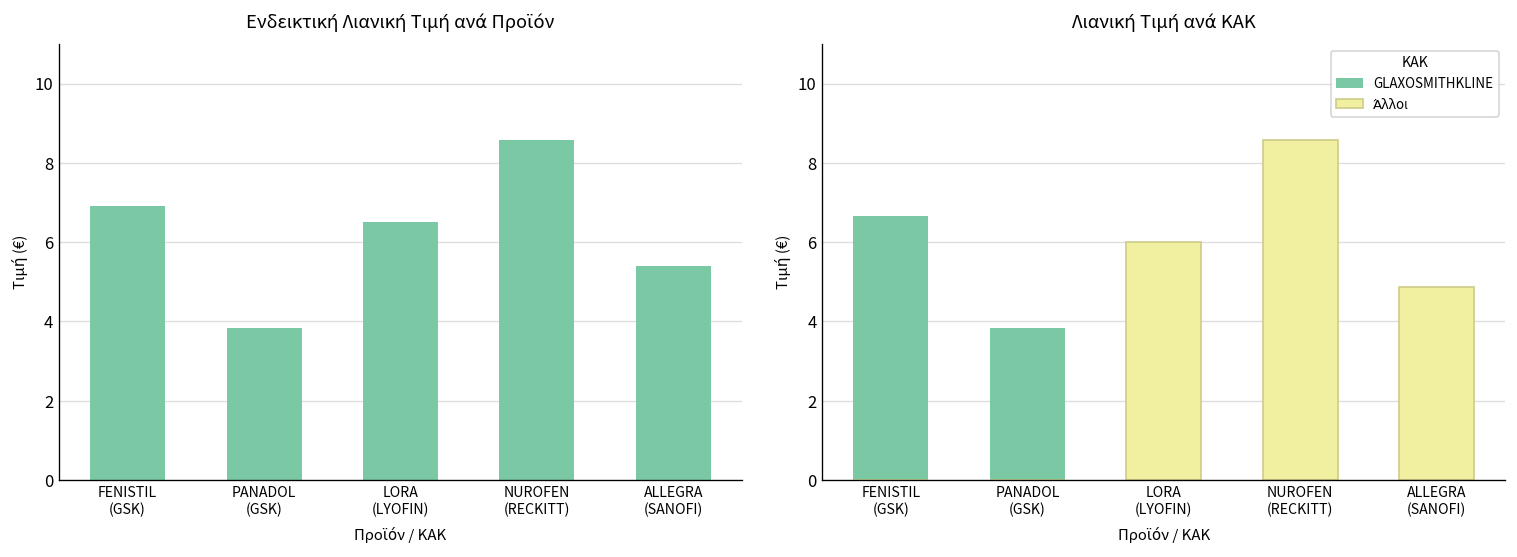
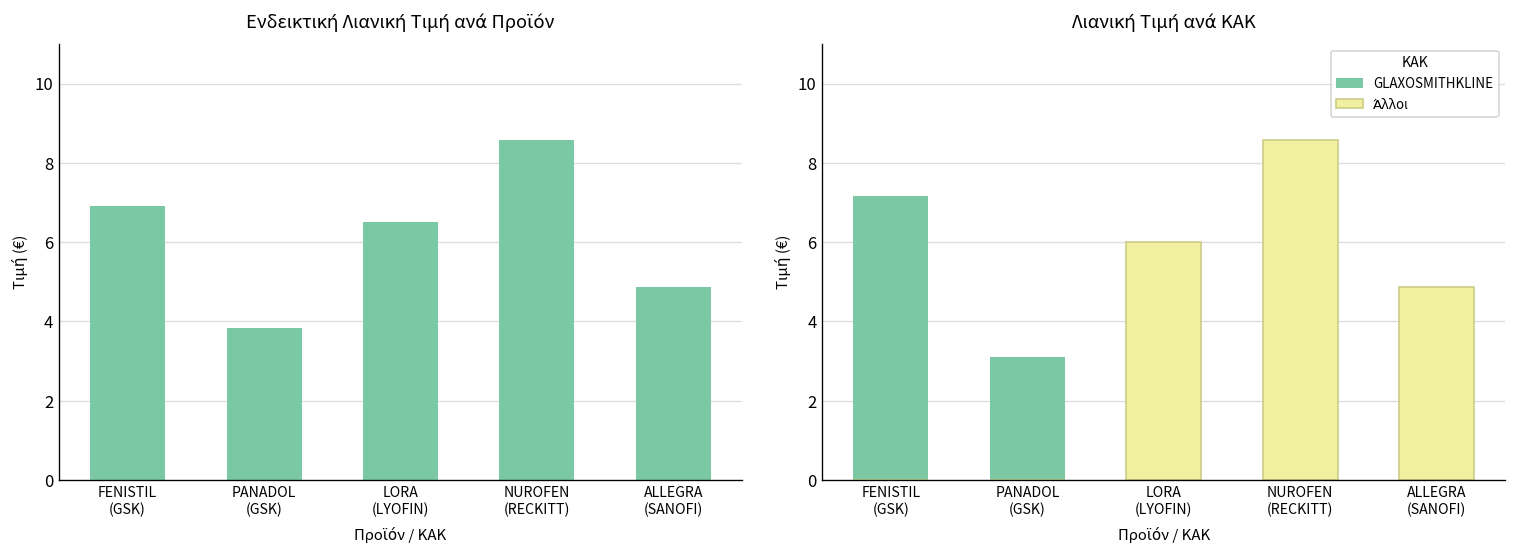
  {
    "Ενδεικτική Λιανική Τιμή ανά Προϊόν": {
      "FENISTIL (GSK)": 6.9,
      "PANADOL (GSK)": 3.8,
      "LORA (LYOFIN)": 6.5,
      "NUROFEN (RECKITT)": 8.6,
-     "ALLEGRA (SANOFI)": 5.4
+     "ALLEGRA (SANOFI)": 4.9
    },
    "Λιανική Τιμή ανά KAK": {
      "GLAXOSMITHKLINE": {
-       "FENISTIL (GSK)": 6.7,
-       "PANADOL (GSK)": 3.8,
+       "FENISTIL (GSK)": 7.2,
+       "PANADOL (GSK)": 3.1,
        "LORA (LYOFIN)": 0.0,
        "NUROFEN (RECKITT)": 0.0,
        "ALLEGRA (SANOFI)": 0.0
      },
      "Άλλοι": {
        "FENISTIL (GSK)": 0.0,
        "PANADOL (GSK)": 0.0,
        "LORA (LYOFIN)": 6.0,
        "NUROFEN (RECKITT)": 8.6,
        "ALLEGRA (SANOFI)": 4.9
      }
    }
  }
